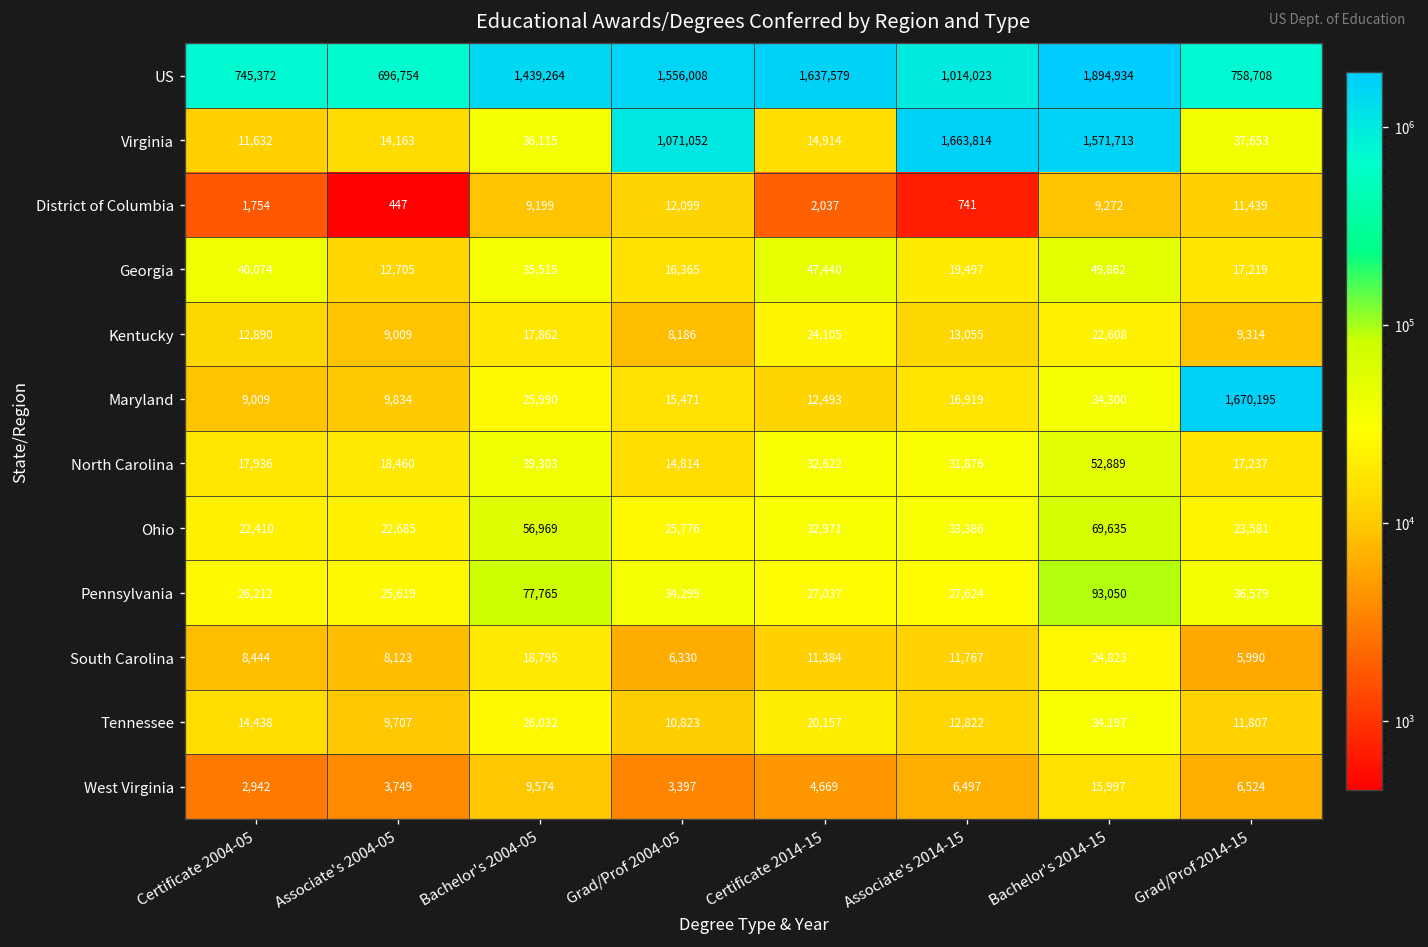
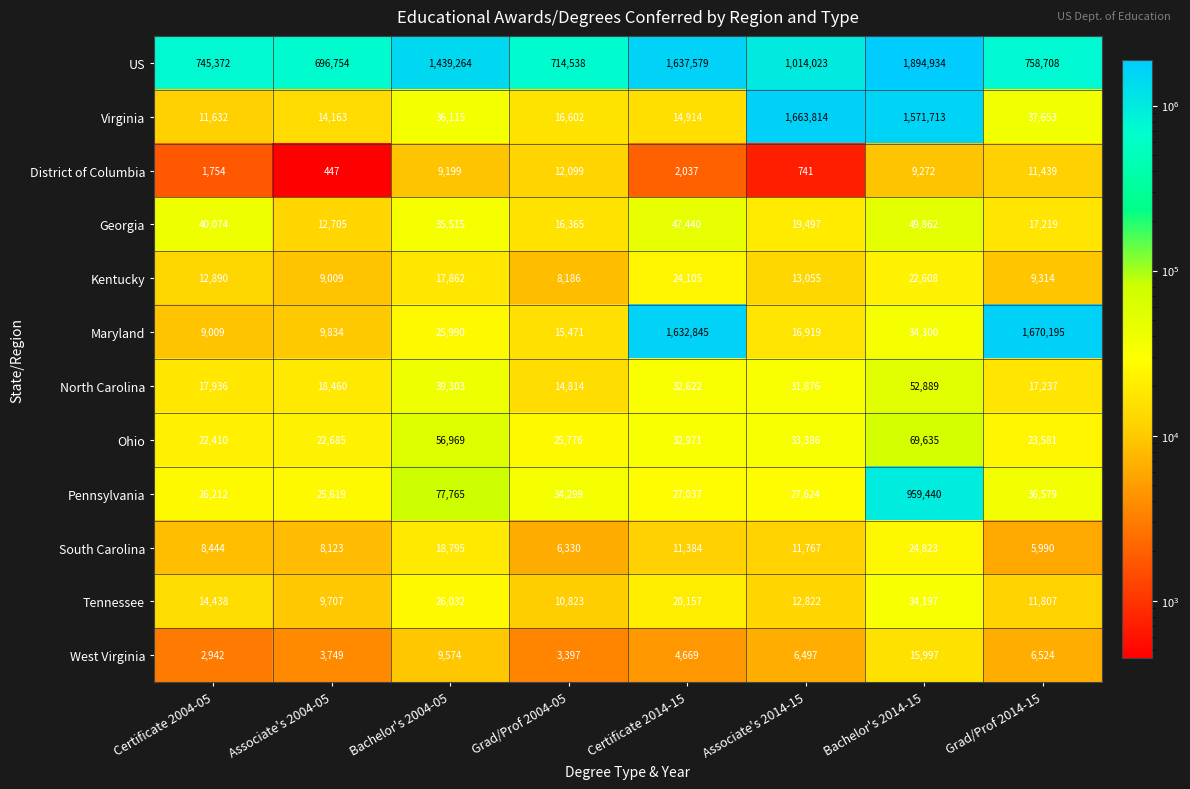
  {
    "US": {
      "Certificate 2004-05": "745,372",
      "Associate's 2004-05": "696,754",
      "Bachelor's 2004-05": "1,439,264",
-     "Grad/Prof 2004-05": "1,556,008",
+     "Grad/Prof 2004-05": "714,538",
      "Certificate 2014-15": "1,637,579",
      "Associate's 2014-15": "1,014,023",
      "Bachelor's 2014-15": "1,894,934",
      "Grad/Prof 2014-15": "758,708"
    },
    "Virginia": {
      "Certificate 2004-05": "11,632",
      "Associate's 2004-05": "14,163",
      "Bachelor's 2004-05": "36,115",
-     "Grad/Prof 2004-05": "1,071,052",
+     "Grad/Prof 2004-05": "16,602",
      "Certificate 2014-15": "14,914",
      "Associate's 2014-15": "1,663,814",
      "Bachelor's 2014-15": "1,571,713",
      "Grad/Prof 2014-15": "37,653"
    },
    "District of Columbia": {
      "Certificate 2004-05": "1,754",
      "Associate's 2004-05": "447",
      "Bachelor's 2004-05": "9,199",
      "Grad/Prof 2004-05": "12,099",
      "Certificate 2014-15": "2,037",
      "Associate's 2014-15": "741",
      "Bachelor's 2014-15": "9,272",
      "Grad/Prof 2014-15": "11,439"
    },
    "Georgia": {
      "Certificate 2004-05": "40,074",
      "Associate's 2004-05": "12,705",
      "Bachelor's 2004-05": "35,515",
      "Grad/Prof 2004-05": "16,365",
      "Certificate 2014-15": "47,440",
      "Associate's 2014-15": "19,497",
      "Bachelor's 2014-15": "49,862",
      "Grad/Prof 2014-15": "17,219"
    },
    "Kentucky": {
      "Certificate 2004-05": "12,890",
      "Associate's 2004-05": "9,009",
      "Bachelor's 2004-05": "17,862",
      "Grad/Prof 2004-05": "8,186",
      "Certificate 2014-15": "24,105",
      "Associate's 2014-15": "13,055",
      "Bachelor's 2014-15": "22,608",
      "Grad/Prof 2014-15": "9,314"
    },
    "Maryland": {
      "Certificate 2004-05": "9,009",
      "Associate's 2004-05": "9,834",
      "Bachelor's 2004-05": "25,990",
      "Grad/Prof 2004-05": "15,471",
-     "Certificate 2014-15": "12,493",
+     "Certificate 2014-15": "1,632,845",
      "Associate's 2014-15": "16,919",
      "Bachelor's 2014-15": "34,300",
      "Grad/Prof 2014-15": "1,670,195"
    },
    "North Carolina": {
      "Certificate 2004-05": "17,936",
      "Associate's 2004-05": "18,460",
      "Bachelor's 2004-05": "39,303",
      "Grad/Prof 2004-05": "14,814",
      "Certificate 2014-15": "32,622",
      "Associate's 2014-15": "31,876",
      "Bachelor's 2014-15": "52,889",
      "Grad/Prof 2014-15": "17,237"
    },
    "Ohio": {
      "Certificate 2004-05": "22,410",
      "Associate's 2004-05": "22,685",
      "Bachelor's 2004-05": "56,969",
      "Grad/Prof 2004-05": "25,776",
      "Certificate 2014-15": "32,971",
      "Associate's 2014-15": "33,386",
      "Bachelor's 2014-15": "69,635",
      "Grad/Prof 2014-15": "23,581"
    },
    "Pennsylvania": {
      "Certificate 2004-05": "26,212",
      "Associate's 2004-05": "25,619",
      "Bachelor's 2004-05": "77,765",
      "Grad/Prof 2004-05": "34,299",
      "Certificate 2014-15": "27,037",
      "Associate's 2014-15": "27,624",
-     "Bachelor's 2014-15": "93,050",
+     "Bachelor's 2014-15": "959,440",
      "Grad/Prof 2014-15": "36,579"
    },
    "South Carolina": {
      "Certificate 2004-05": "8,444",
      "Associate's 2004-05": "8,123",
      "Bachelor's 2004-05": "18,795",
      "Grad/Prof 2004-05": "6,330",
      "Certificate 2014-15": "11,384",
      "Associate's 2014-15": "11,767",
      "Bachelor's 2014-15": "24,823",
      "Grad/Prof 2014-15": "5,990"
    },
    "Tennessee": {
      "Certificate 2004-05": "14,438",
      "Associate's 2004-05": "9,707",
      "Bachelor's 2004-05": "26,032",
      "Grad/Prof 2004-05": "10,823",
      "Certificate 2014-15": "20,157",
      "Associate's 2014-15": "12,822",
      "Bachelor's 2014-15": "34,197",
      "Grad/Prof 2014-15": "11,807"
    },
    "West Virginia": {
      "Certificate 2004-05": "2,942",
      "Associate's 2004-05": "3,749",
      "Bachelor's 2004-05": "9,574",
      "Grad/Prof 2004-05": "3,397",
      "Certificate 2014-15": "4,669",
      "Associate's 2014-15": "6,497",
      "Bachelor's 2014-15": "15,997",
      "Grad/Prof 2014-15": "6,524"
    }
  }
